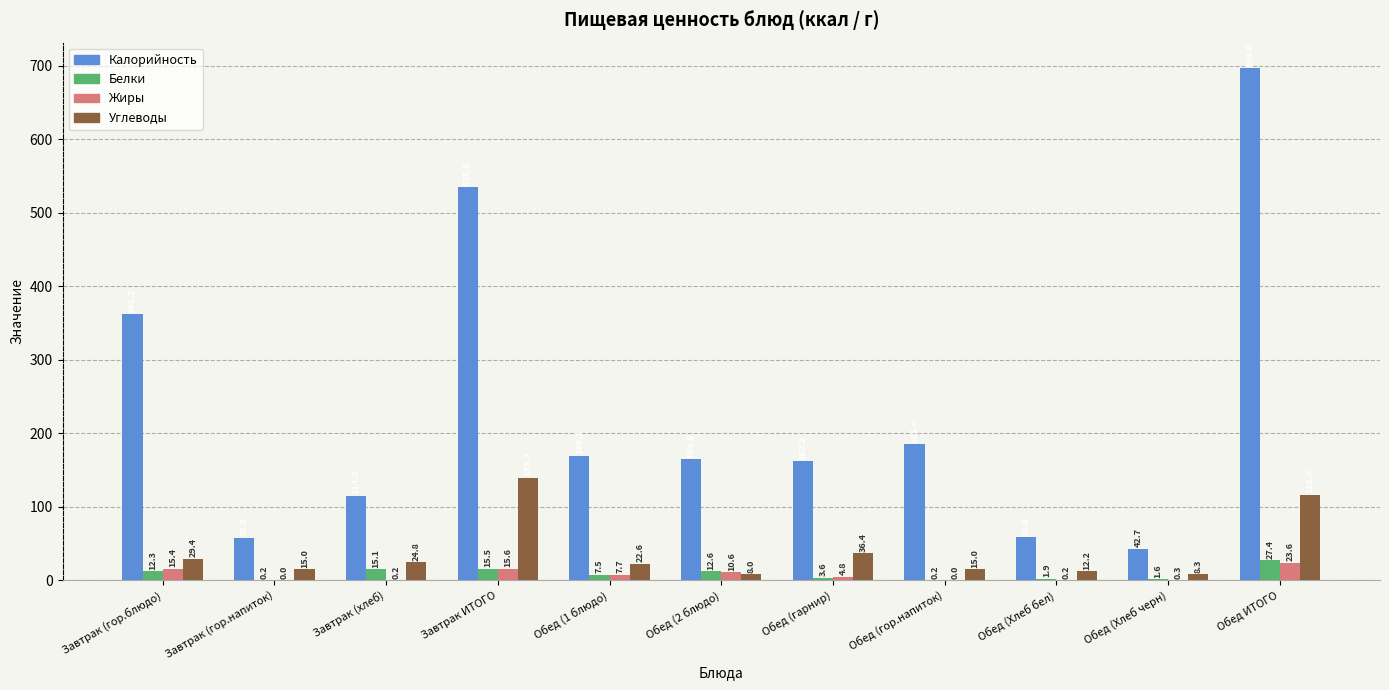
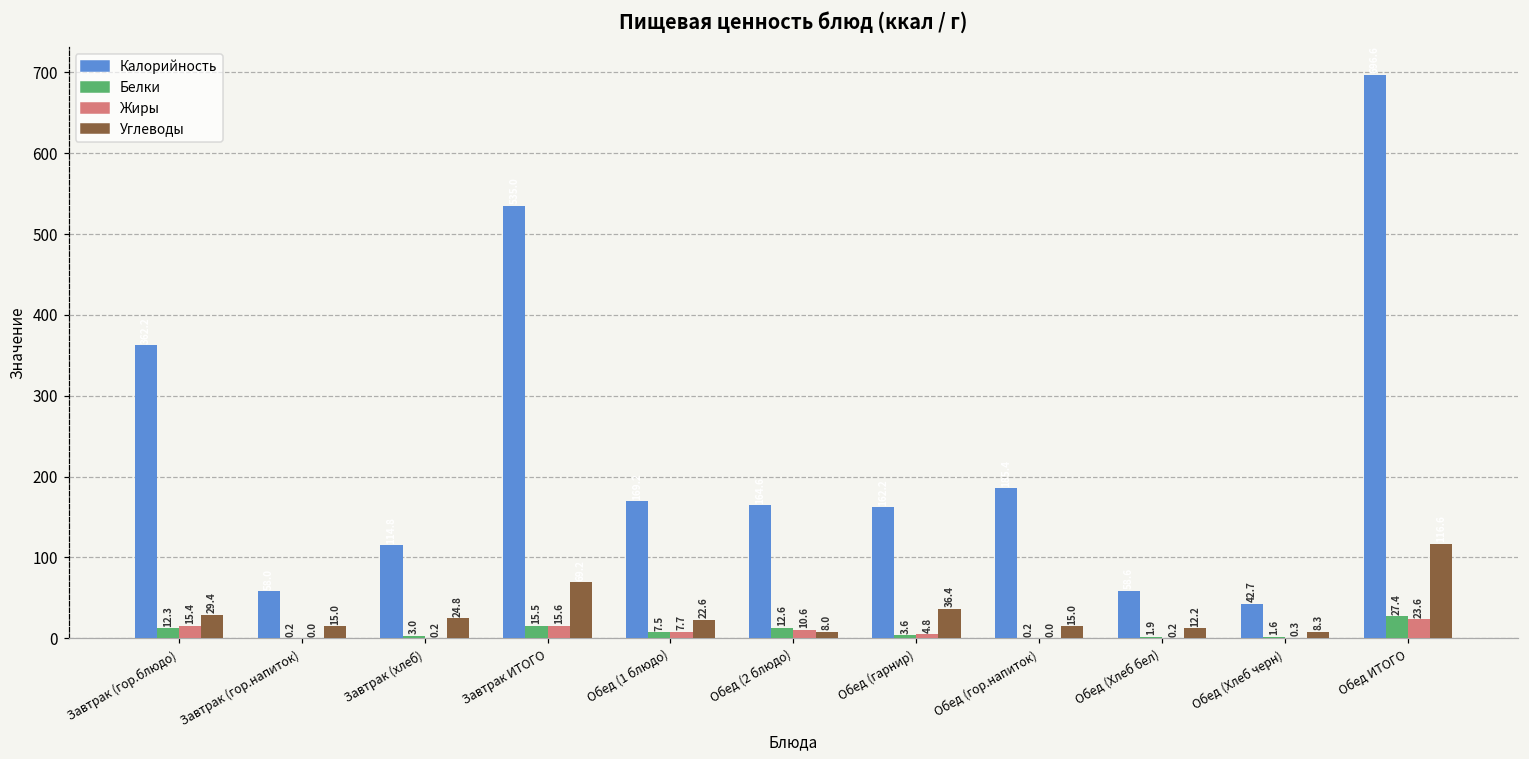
  {
    "Калорийность": {
      "Обед (Хлеб черн)": 42.7
    },
    "Белки": {
      "Завтрак (гор.блюдо)": 12.3,
      "Завтрак (гор.напиток)": 0.2,
-     "Завтрак (хлеб)": 15.1,
+     "Завтрак (хлеб)": 3.0,
      "Завтрак ИТОГО": 15.5,
      "Обед (1 блюдо)": 7.5,
      "Обед (2 блюдо)": 12.6,
      "Обед (гарнир)": 3.6,
      "Обед (гор.напиток)": 0.2,
      "Обед (Хлеб бел)": 1.9,
      "Обед (Хлеб черн)": 1.6,
      "Обед ИТОГО": 27.4
    },
    "Жиры": {
      "Завтрак (гор.блюдо)": 15.4,
      "Завтрак (гор.напиток)": 0.0,
      "Завтрак (хлеб)": 0.2,
      "Завтрак ИТОГО": 15.6,
      "Обед (1 блюдо)": 7.7,
      "Обед (2 блюдо)": 10.6,
      "Обед (гарнир)": 4.8,
      "Обед (гор.напиток)": 0.0,
      "Обед (Хлеб бел)": 0.2,
      "Обед (Хлеб черн)": 0.3,
      "Обед ИТОГО": 23.6
    },
    "Углеводы": {
-     "Завтрак ИТОГО": 140,
+     "Завтрак ИТОГО": 70,
      "Обед ИТОГО": 120
    }
  }
